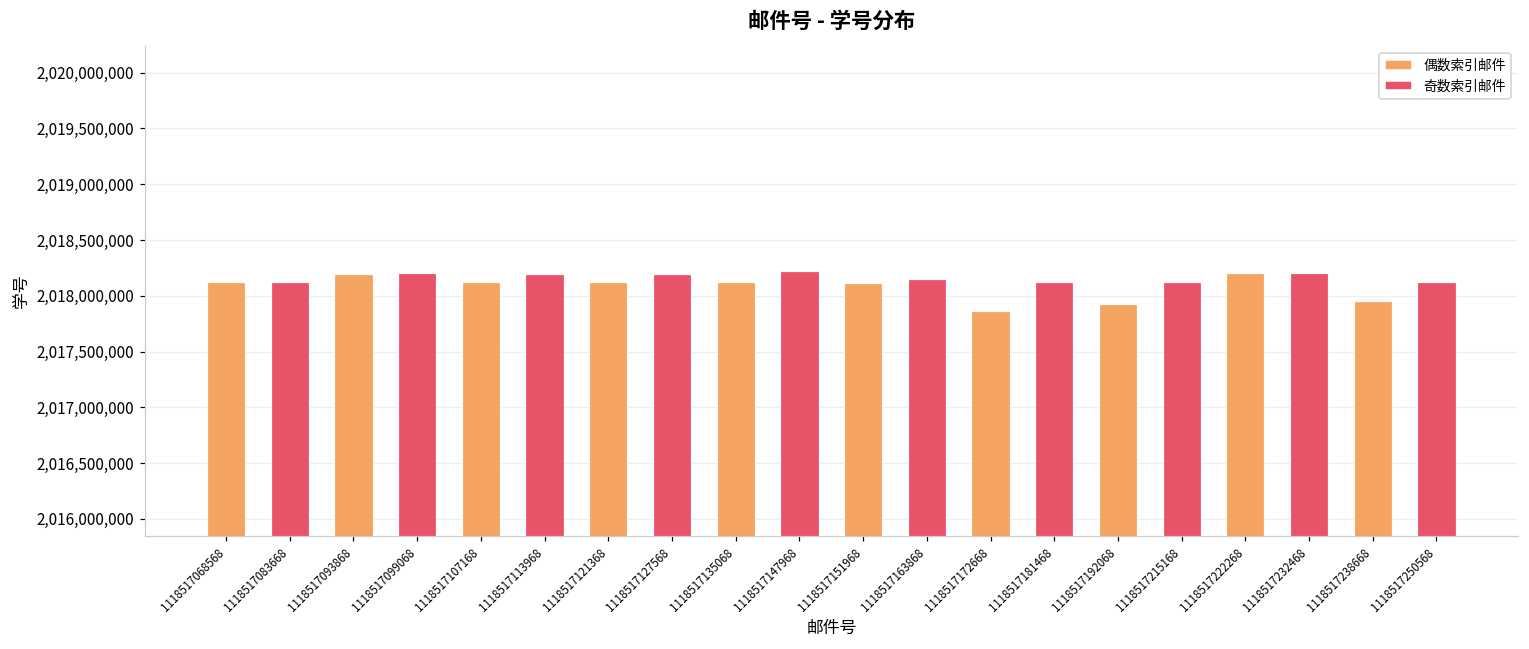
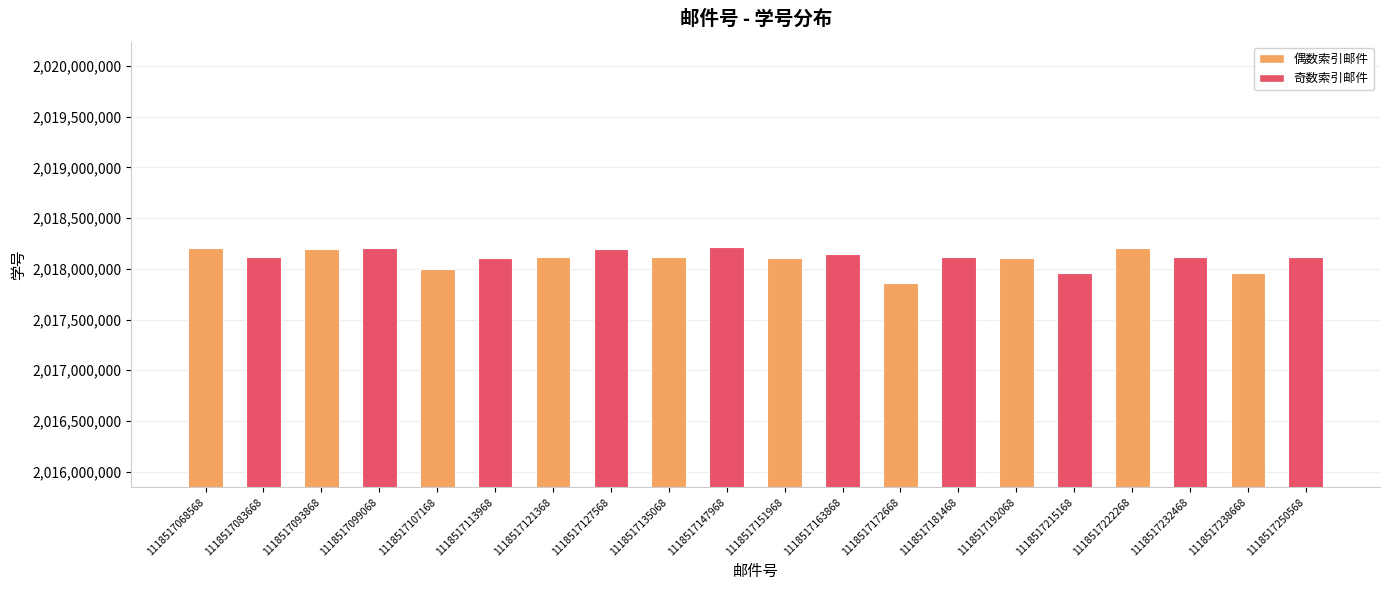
  {
-   "1118517068568": "2,018,120,000",
+   "1118517068568": "2,018,210,000",
    "1118517083668": "2,018,120,000",
    "1118517093868": "2,018,200,000",
    "1118517099068": "2,018,200,000",
-   "1118517107168": "2,018,120,000",
-   "1118517113968": "2,018,190,000",
+   "1118517107168": "2,018,000,000",
+   "1118517113968": "2,018,110,000",
    "1118517121368": "2,018,120,000",
    "1118517127568": "2,018,200,000",
    "1118517135068": "2,018,120,000",
    "1118517147968": "2,018,220,000",
    "1118517151968": "2,018,110,000",
    "1118517163868": "2,018,150,000",
    "1118517172668": "2,017,860,000",
    "1118517181468": "2,018,120,000",
-   "1118517192068": "2,017,920,000",
-   "1118517215168": "2,018,120,000",
+   "1118517192068": "2,018,110,000",
+   "1118517215168": "2,017,960,000",
    "1118517222268": "2,018,200,000",
-   "1118517232468": "2,018,210,000",
+   "1118517232468": "2,018,120,000",
    "1118517238668": "2,017,960,000",
    "1118517250568": "2,018,120,000"
  }
